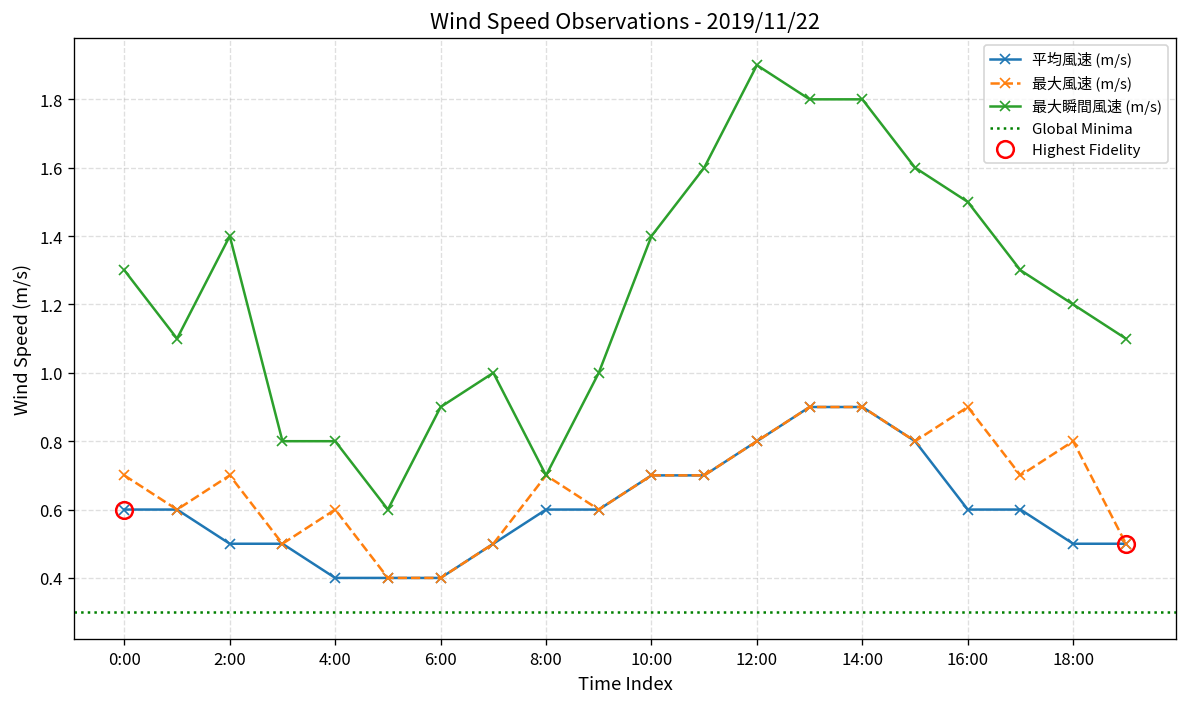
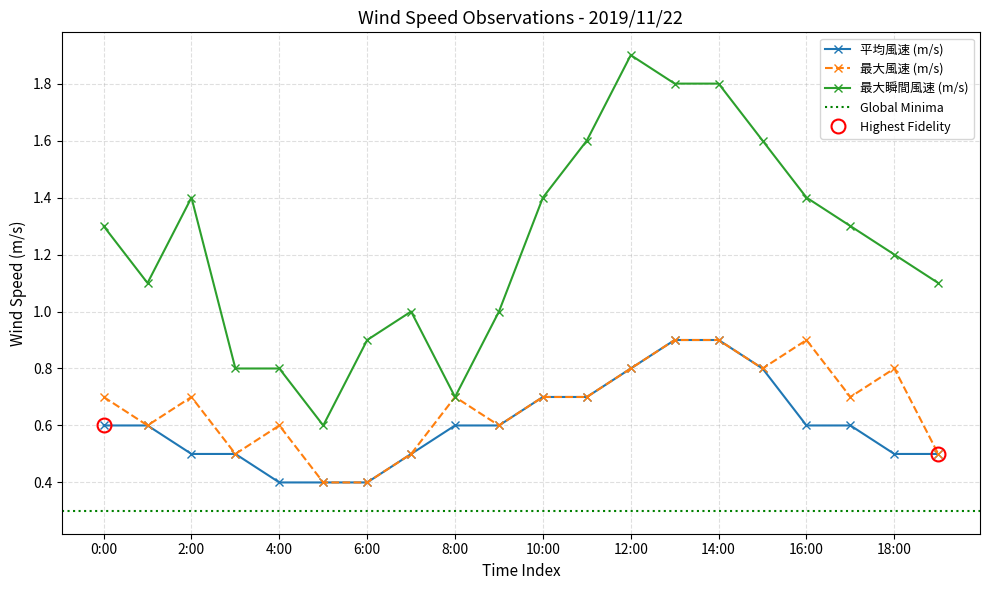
  {
    "平均風速 (m/s)": {
      "2:00": 0.5,
      "4:00": 0.4,
      "8:00": 0.6,
      "16:00": 0.6,
      "18:00": 0.5
    },
    "最大風速 (m/s)": {
      "0:00": 0.7,
      "2:00": 0.7,
      "4:00": 0.6,
      "16:00": 0.9,
      "18:00": 0.8
    },
    "最大瞬間風速 (m/s)": {
      "0:00": 1.3,
      "2:00": 1.4,
      "4:00": 0.8,
      "6:00": 0.9,
      "10:00": 1.4,
      "12:00": 1.9,
      "14:00": 1.8,
-     "16:00": 1.5,
+     "16:00": 1.4,
      "18:00": 1.2
    }
  }
